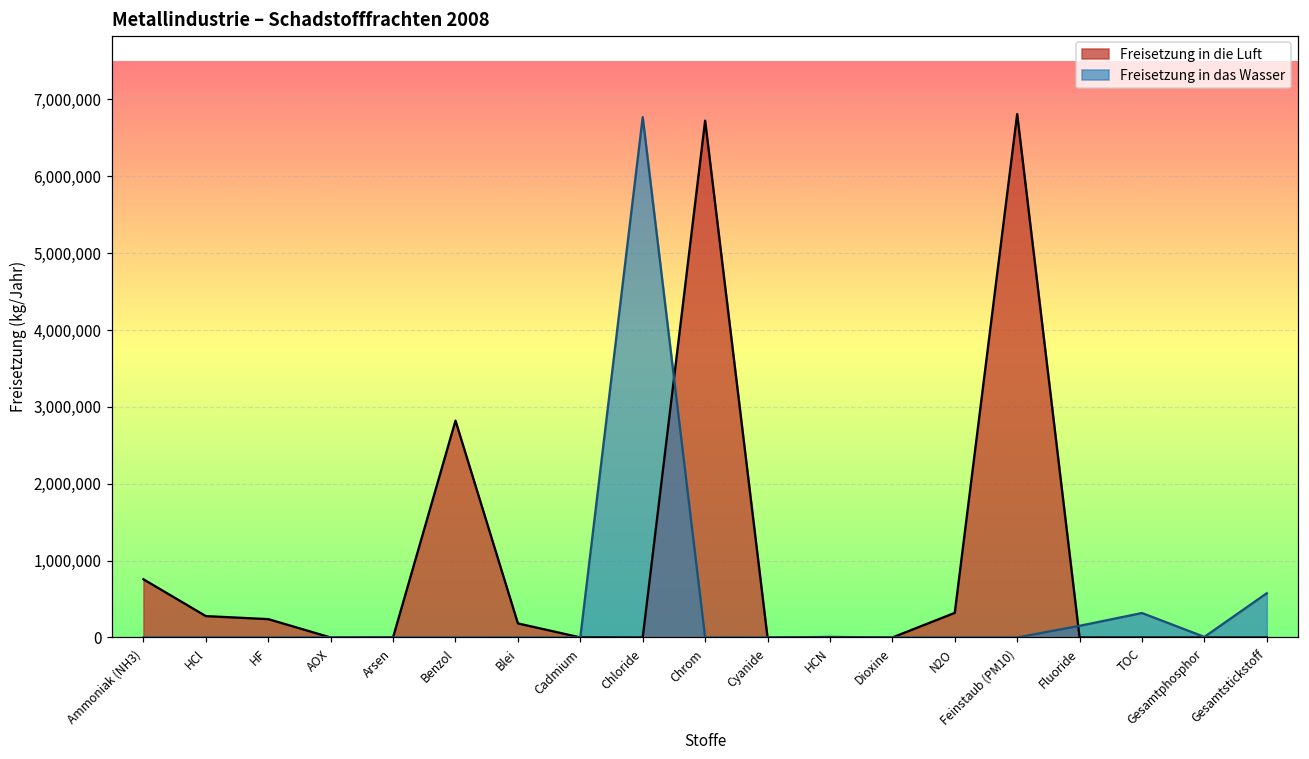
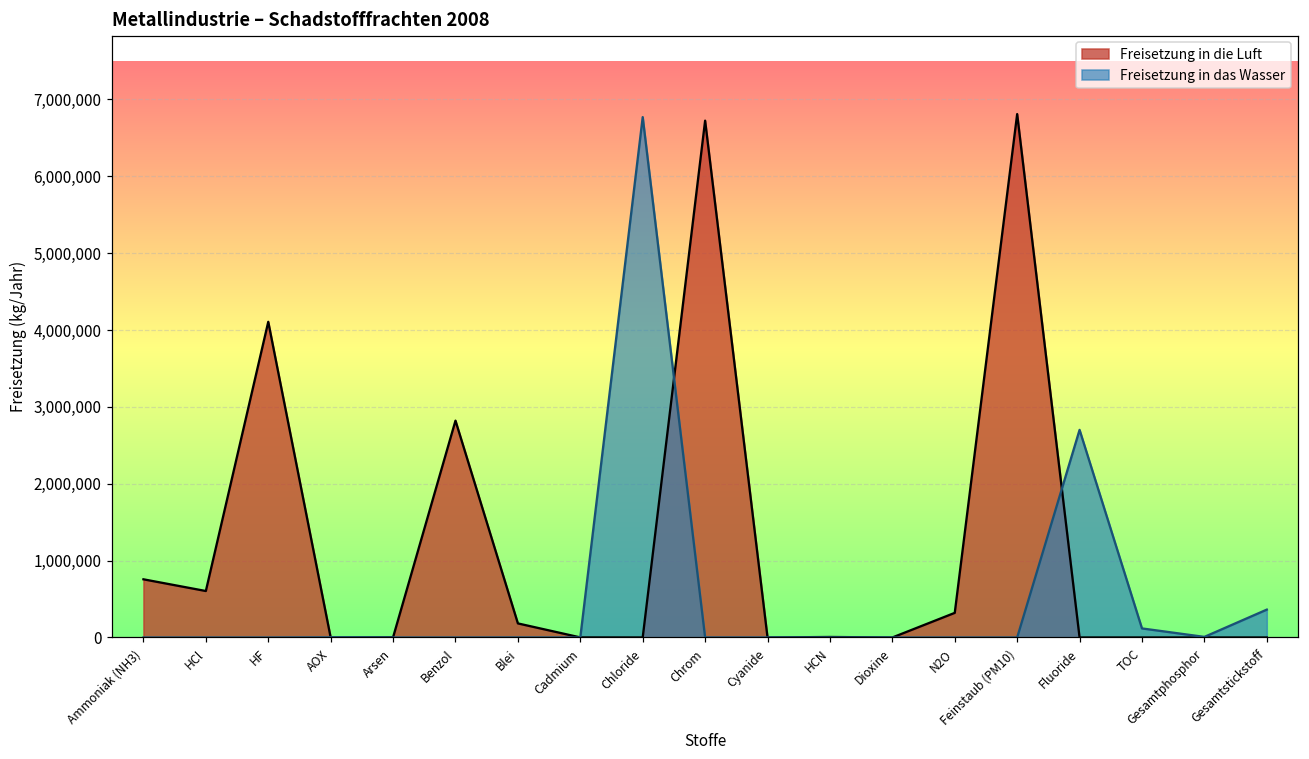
  {
    "Freisetzung in die Luft": {
      "Ammoniak (NH3)": "800,000",
-     "HCl": "300,000",
-     "HF": "200,000",
+     "HCl": "600,000",
+     "HF": "4,100,000",
      "Benzol": "2,800,000",
      "Blei": "200,000",
      "Chloride": "0",
      "Chrom": "6,700,000",
      "N2O": "300,000",
      "Feinstaub (PM10)": "6,800,000",
      "Fluoride": "0",
      "TOC": "0",
      "Gesamtstickstoff": "0"
    },
    "Freisetzung in das Wasser": {
      "Ammoniak (NH3)": "0",
      "HCl": "0",
      "HF": "0",
      "Benzol": "0",
      "Blei": "0",
      "Chloride": "6,800,000",
      "Chrom": "0",
      "N2O": "0",
      "Feinstaub (PM10)": "0",
-     "Fluoride": "200,000",
-     "TOC": "300,000",
-     "Gesamtstickstoff": "600,000"
+     "Fluoride": "2,700,000",
+     "TOC": "100,000",
+     "Gesamtstickstoff": "400,000"
    }
  }
